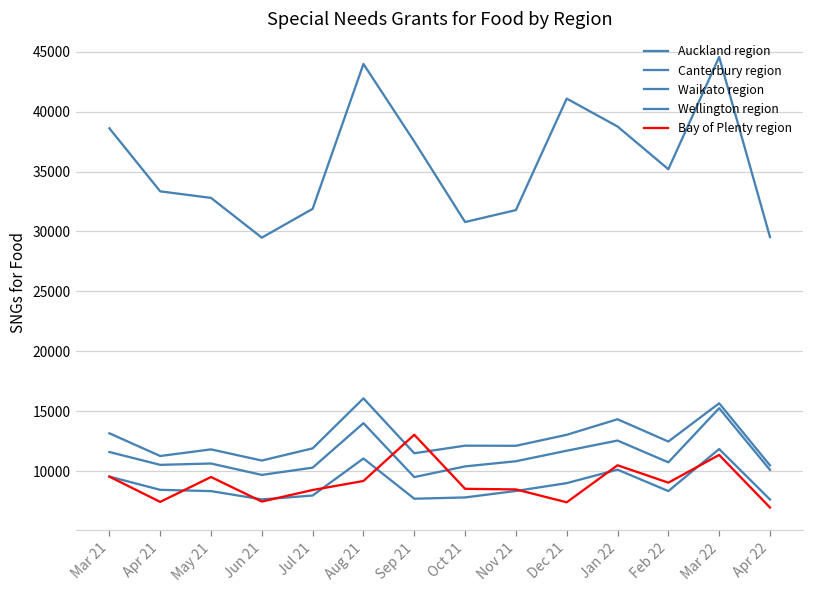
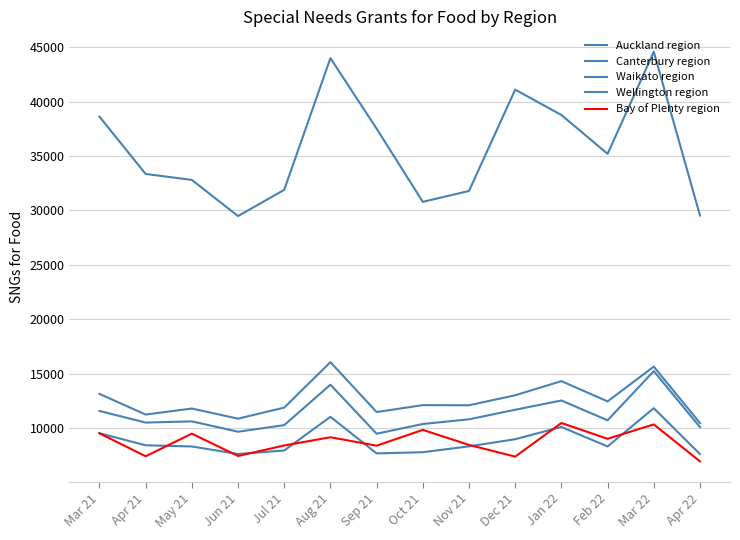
  {
    "Bay of Plenty region": {
      "Apr 21": 7400,
      "May 21": 9500,
      "Jul 21": 8400,
      "Aug 21": 9200,
-     "Sep 21": 13000,
-     "Oct 21": 8500,
+     "Sep 21": 8400,
+     "Oct 21": 9800,
      "Dec 21": 7400,
      "Jan 22": 10500,
      "Feb 22": 9000,
-     "Mar 22": 11300,
+     "Mar 22": 10400,
      "Apr 22": 7000
    }
  }
